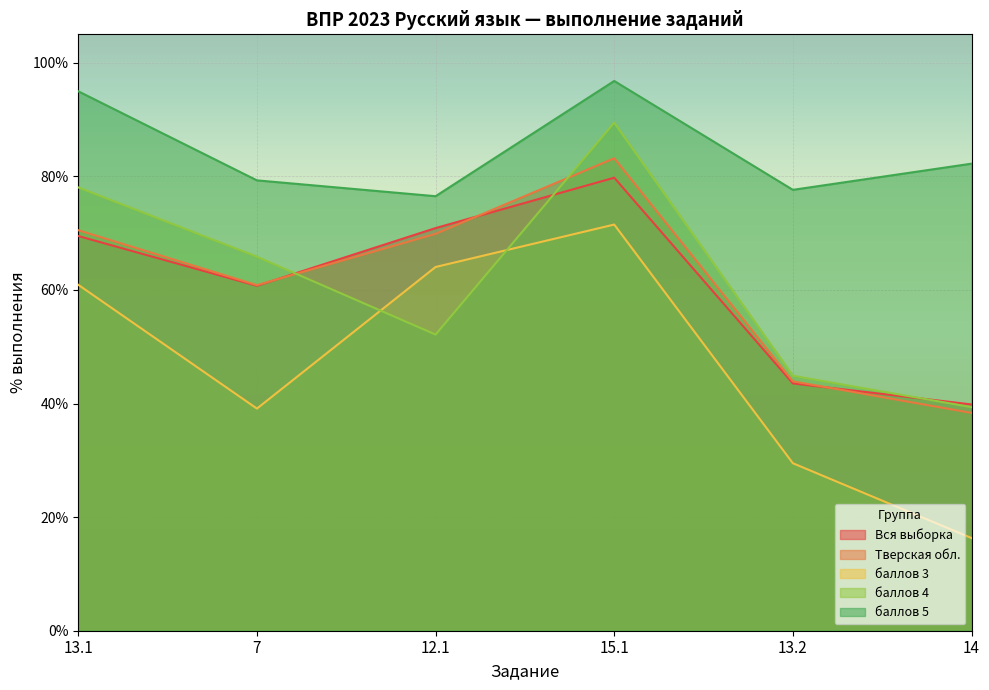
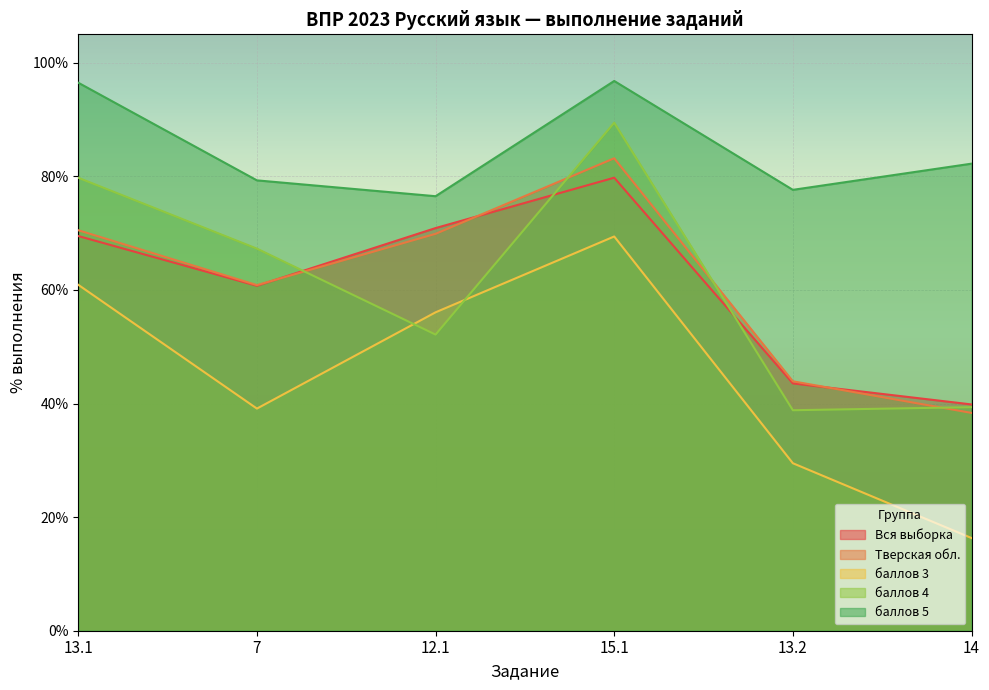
  {
    "баллов 3": {
      "13.1": "61%",
      "7": "39%",
-     "12.1": "64%",
-     "15.1": "72%",
+     "12.1": "56%",
+     "15.1": "69%",
      "13.2": "29%",
      "14": "16%"
    },
    "баллов 4": {
-     "13.1": "78%",
-     "7": "66%",
+     "13.1": "80%",
+     "7": "67%",
      "12.1": "52%",
      "15.1": "89%",
-     "13.2": "45%",
+     "13.2": "39%",
      "14": "39%"
    },
    "баллов 5": {
-     "13.1": "95%",
+     "13.1": "96%",
      "7": "79%",
      "12.1": "77%",
      "15.1": "97%",
      "13.2": "78%",
      "14": "82%"
    }
  }
